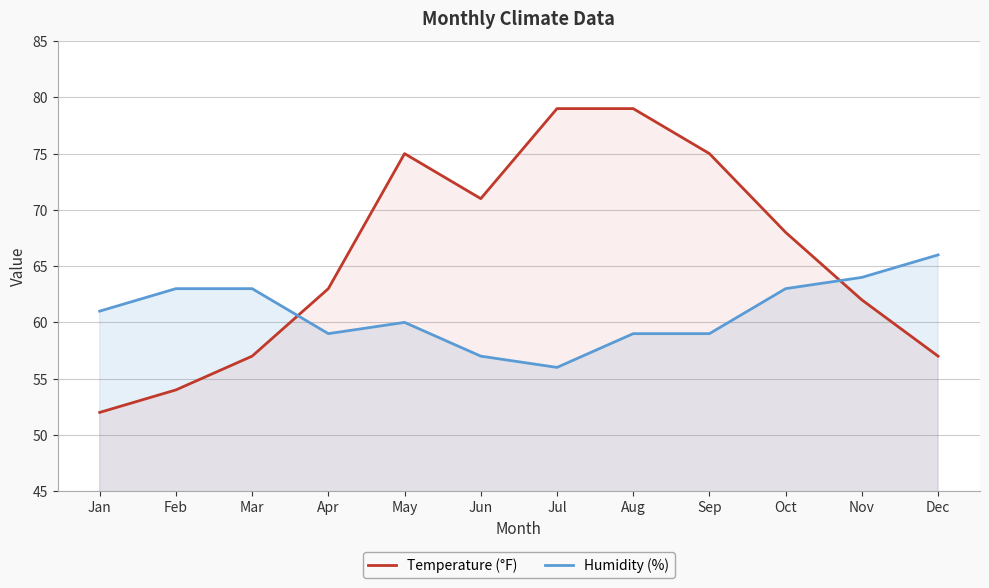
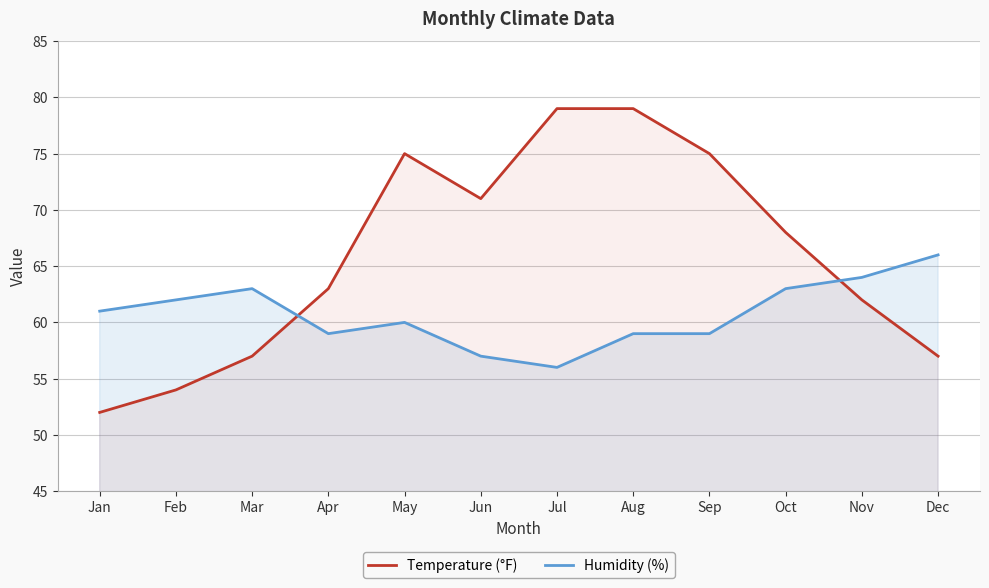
  {
    "Temperature (°F)": {
      "Jan": 52,
      "Feb": 54,
      "Mar": 57,
      "Apr": 63,
      "May": 75,
      "Jun": 71,
      "Jul": 79,
      "Aug": 79,
      "Sep": 75,
      "Oct": 68,
      "Nov": 62,
      "Dec": 57
    },
    "Humidity (%)": {
      "Jan": 61,
-     "Feb": 63,
+     "Feb": 62,
      "Mar": 63,
      "Apr": 59,
      "May": 60,
      "Jun": 57,
      "Jul": 56,
      "Aug": 59,
      "Sep": 59,
      "Oct": 63,
      "Nov": 64,
      "Dec": 66
    }
  }
